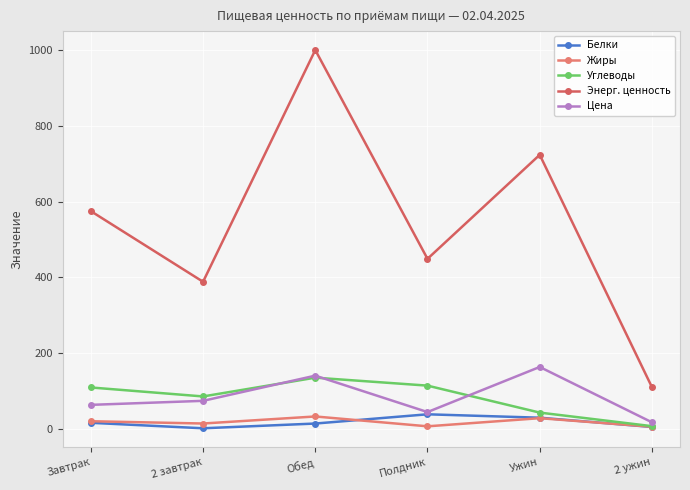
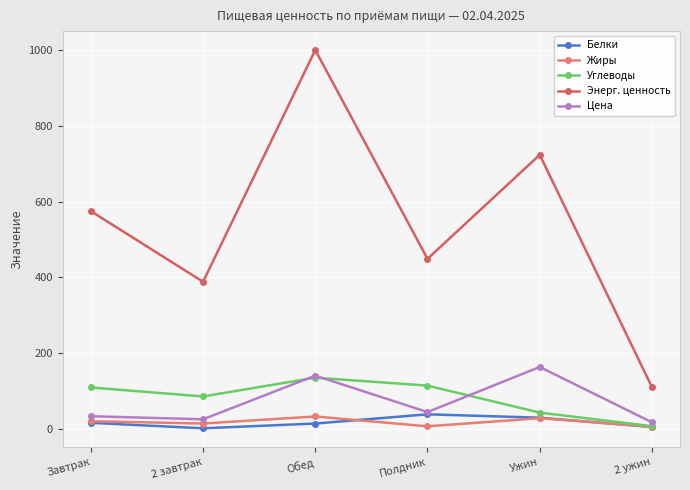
  {
    "Белки": {
      "2 завтрак": 0,
      "Обед": 10
    },
    "Углеводы": {
      "Завтрак": 110,
      "2 завтрак": 90,
      "Полдник": 110,
      "Ужин": 40
    },
    "Цена": {
-     "Завтрак": 60,
-     "2 завтрак": 70,
+     "Завтрак": 30,
+     "2 завтрак": 30,
      "Ужин": 160,
      "2 ужин": 20
    }
  }
